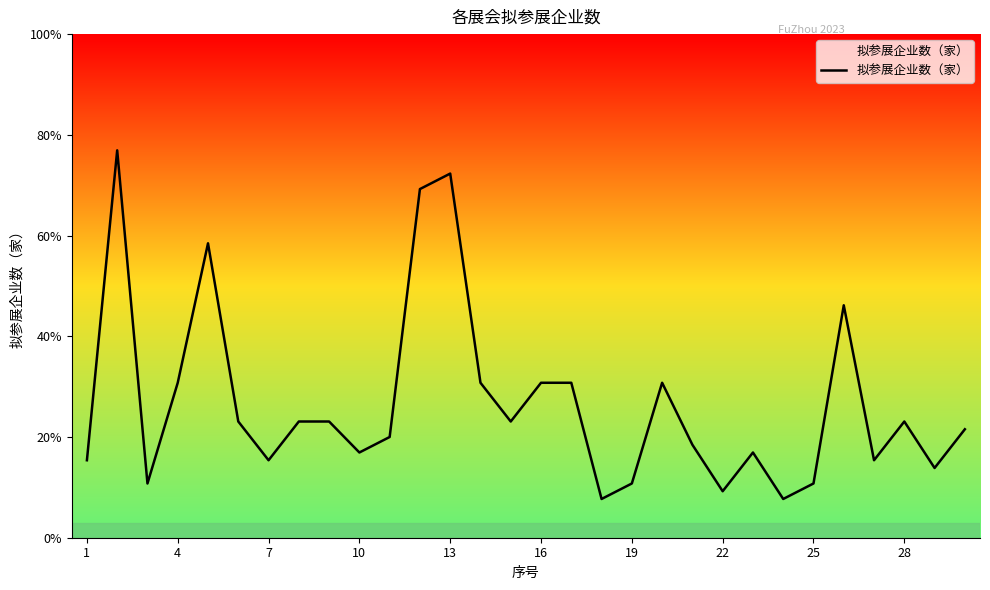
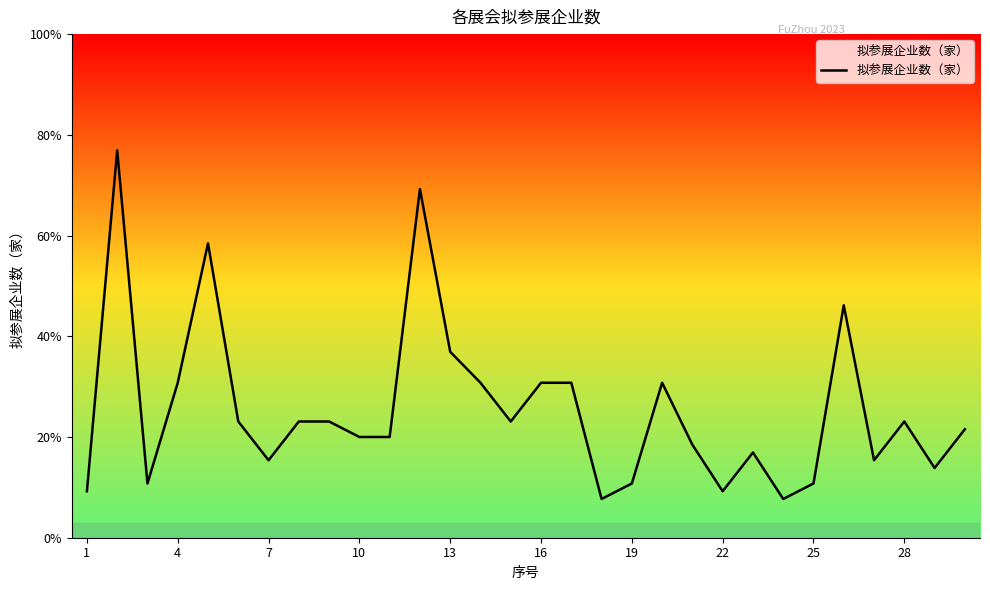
  {
-   "1": "15%",
+   "1": "9%",
    "4": "31%",
    "7": "15%",
-   "10": "17%",
-   "13": "72%",
+   "10": "20%",
+   "13": "37%",
    "16": "31%",
    "19": "11%",
    "22": "9%",
    "25": "11%",
    "28": "23%"
  }
